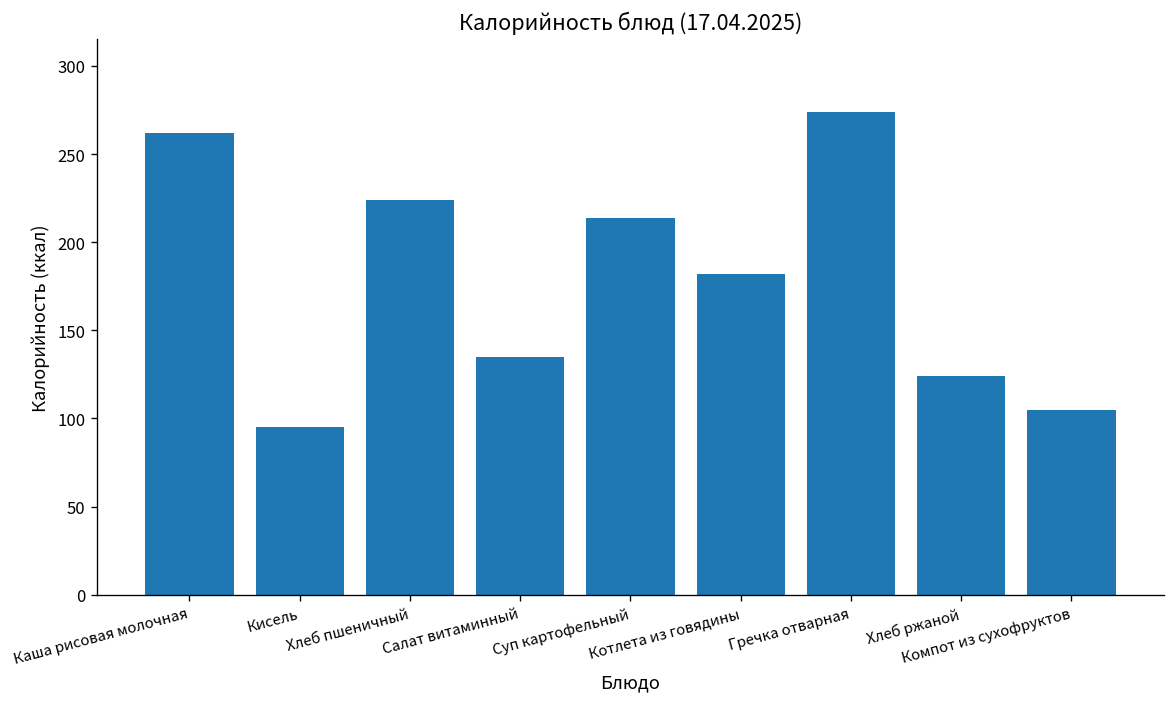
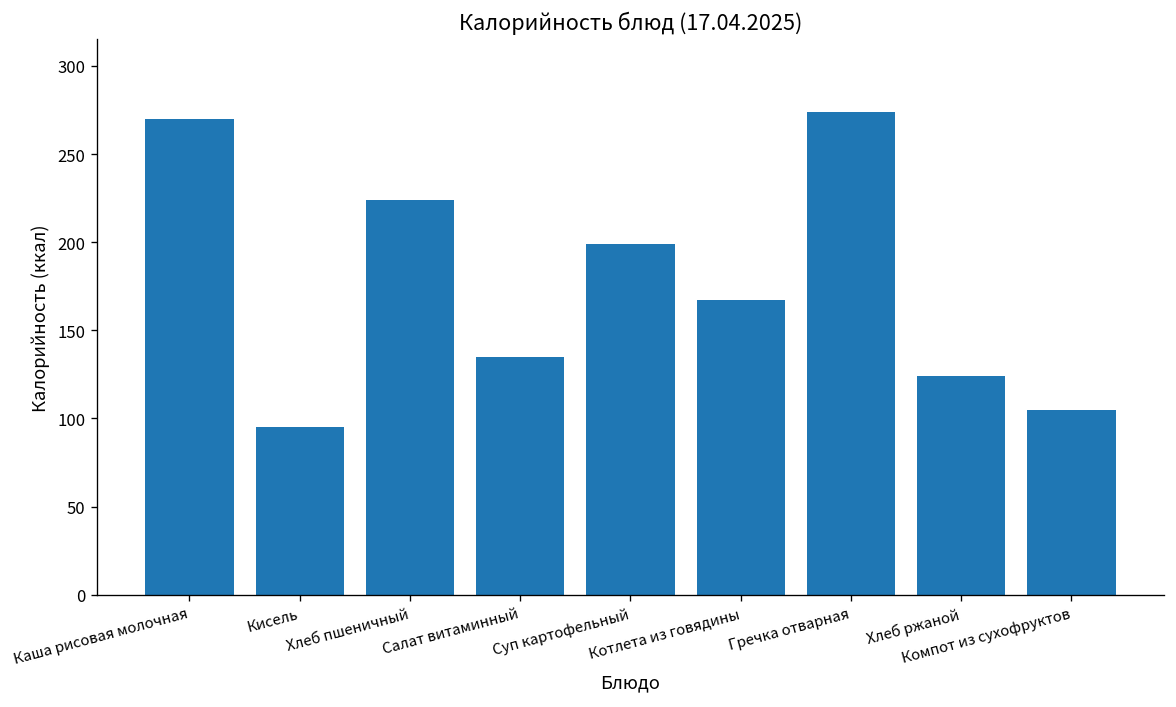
  {
-   "Каша рисовая молочная": 262,
+   "Каша рисовая молочная": 270,
    "Кисель": 95,
    "Хлеб пшеничный": 224,
    "Салат витаминный": 135,
-   "Суп картофельный": 214,
-   "Котлета из говядины": 182,
+   "Суп картофельный": 199,
+   "Котлета из говядины": 167,
    "Гречка отварная": 274,
    "Хлеб ржаной": 124,
    "Компот из сухофруктов": 105
  }
